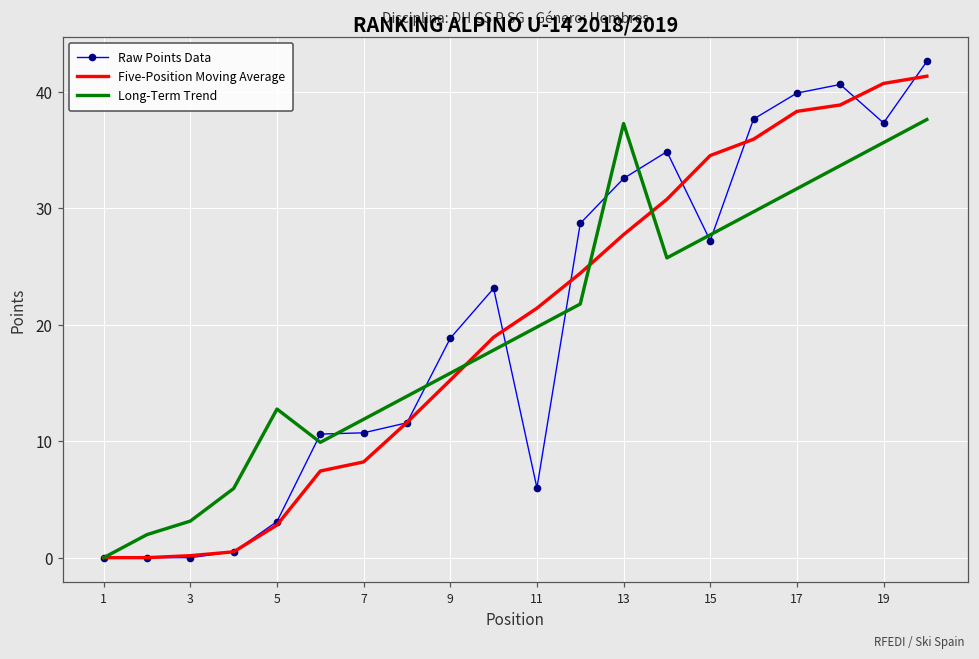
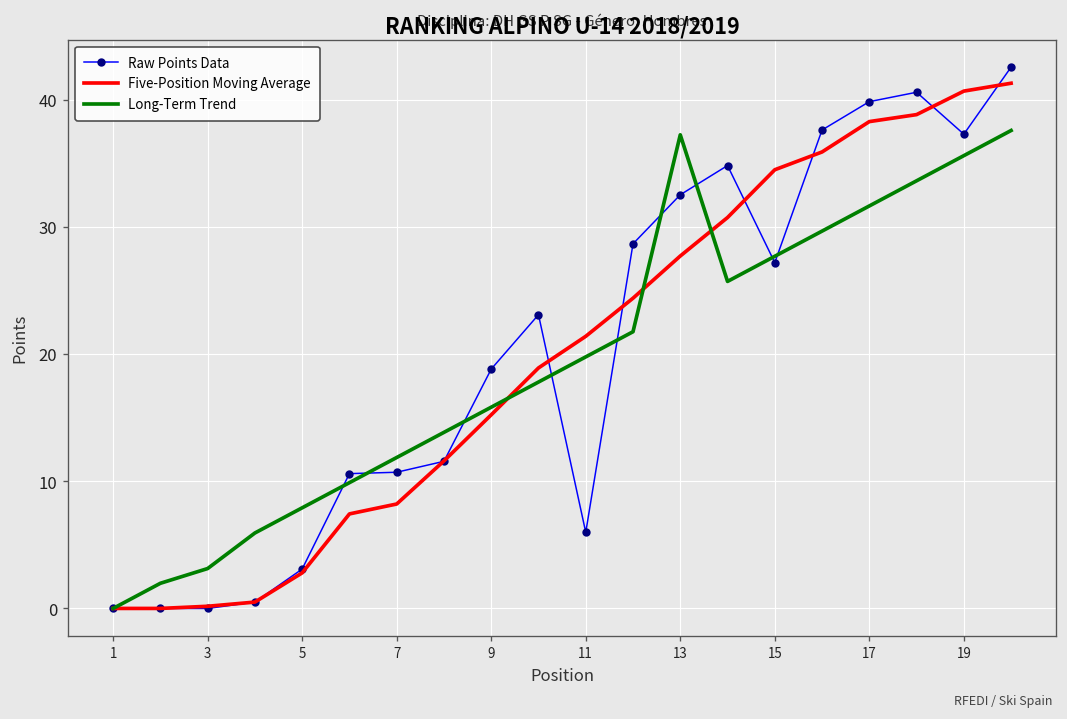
  {
    "Raw Points Data": {
      "5": 3.1,
      "7": 10.7,
      "9": 18.8,
      "11": 6.0,
      "13": 32.6,
      "15": 27.2,
      "17": 39.9,
      "19": 37.3
    },
    "Five-Position Moving Average": {
      "5": 2.8,
      "7": 8.2,
      "9": 15.2,
      "11": 21.4,
      "13": 27.7,
      "15": 34.5,
      "17": 38.3,
      "19": 40.7
    },
    "Long-Term Trend": {
      "3": 3.1,
-     "5": 12.8,
+     "5": 7.9,
      "7": 11.9,
      "9": 15.8,
      "11": 19.8,
      "13": 37.3,
      "15": 27.7,
      "17": 31.7,
      "19": 35.6
    }
  }
